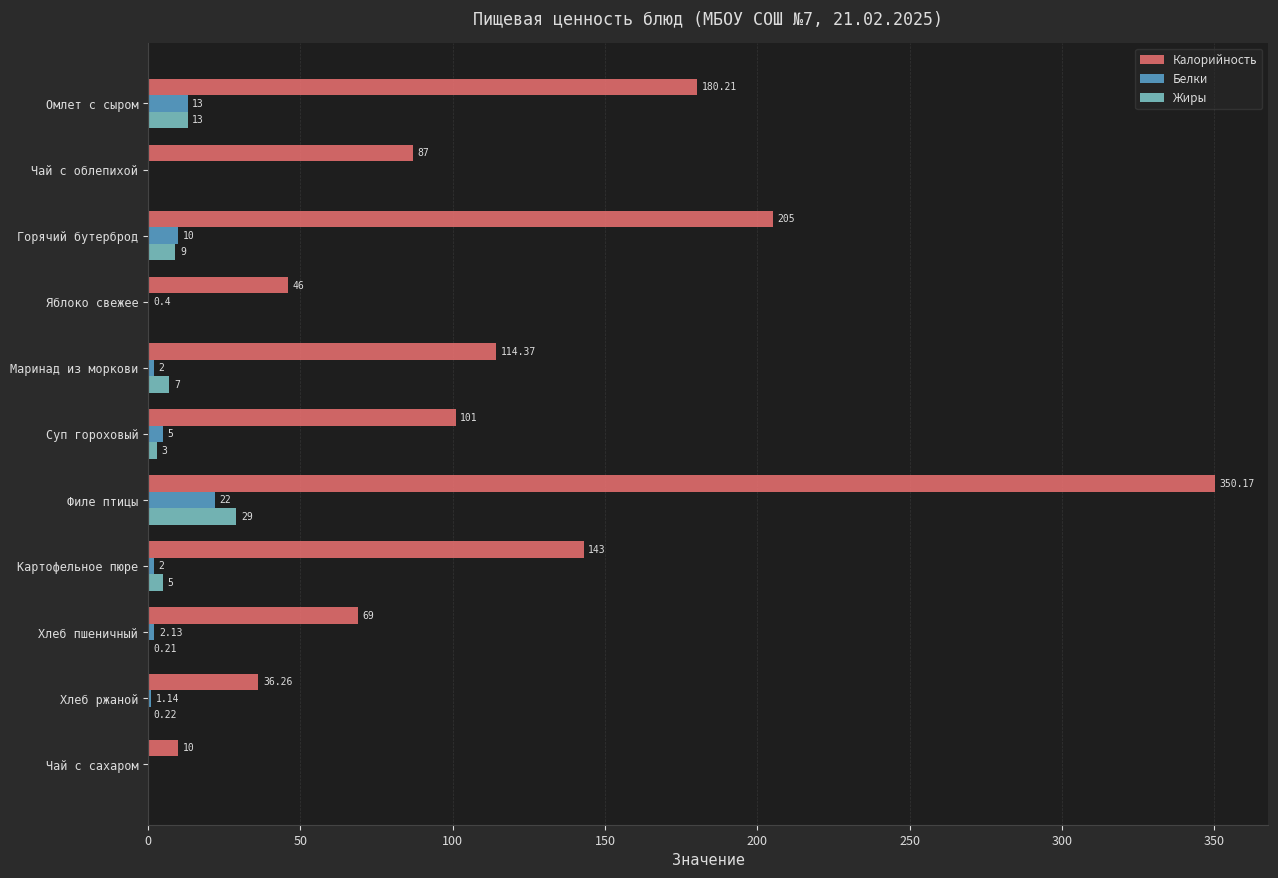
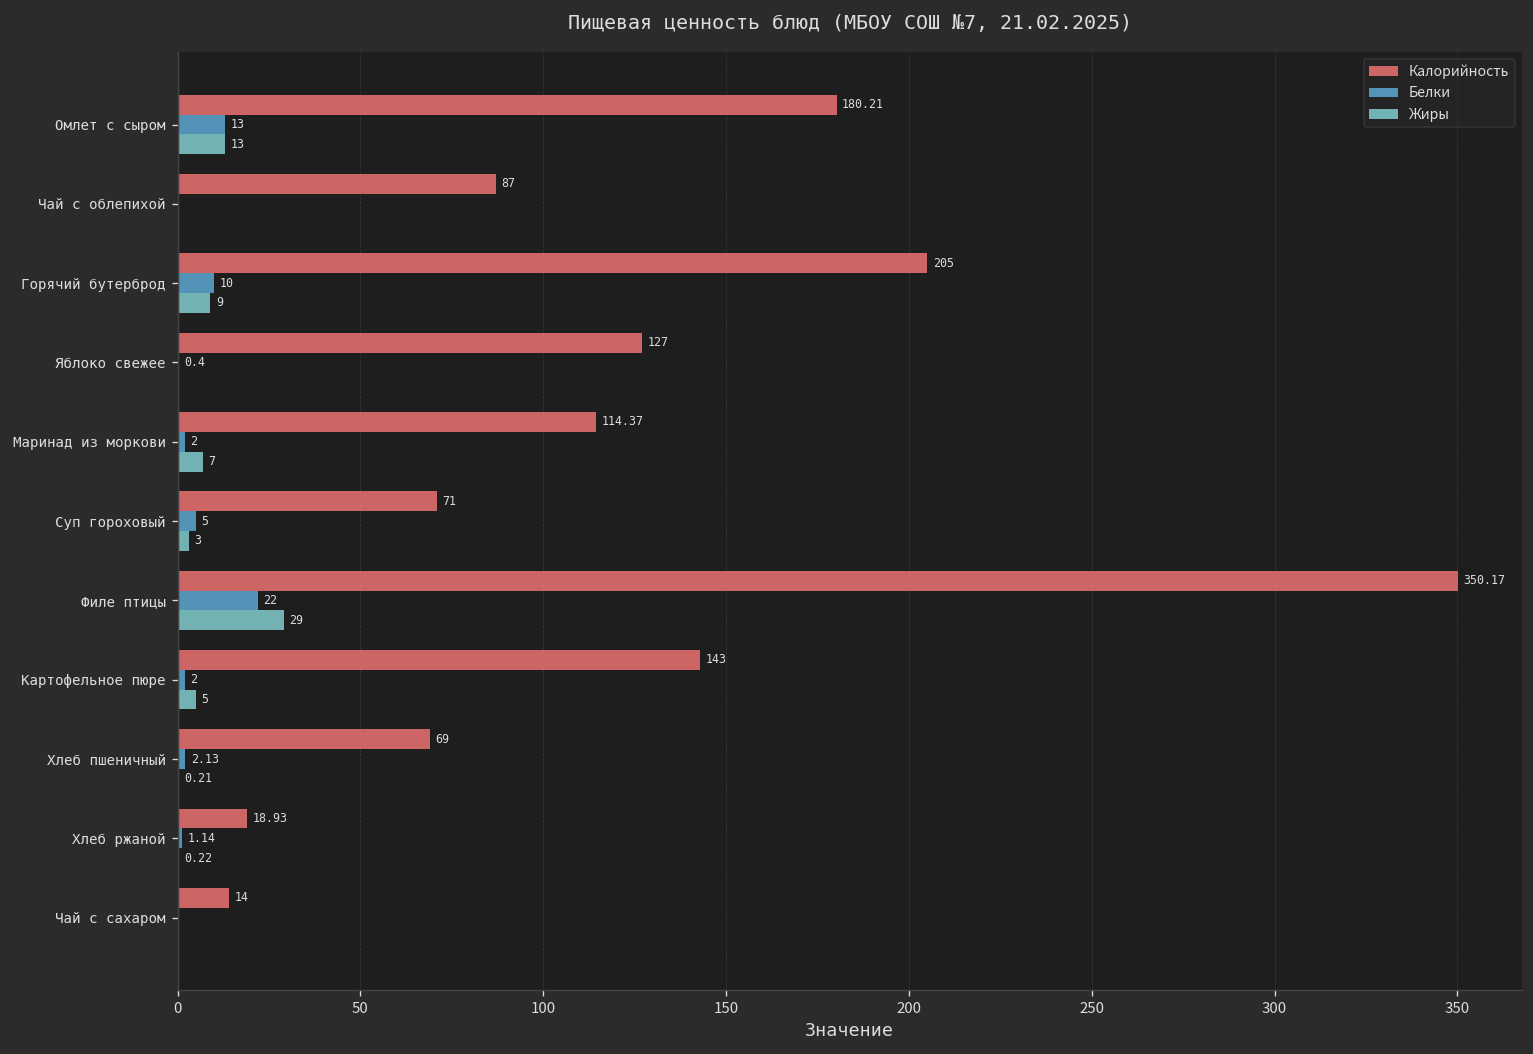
  {
    "Калорийность": {
      "Омлет с сыром": 180.21,
      "Чай с облепихой": 87,
      "Горячий бутерброд": 205,
-     "Яблоко свежее": 46,
+     "Яблоко свежее": 127,
      "Маринад из моркови": 114.37,
-     "Суп гороховый": 101,
+     "Суп гороховый": 71,
      "Филе птицы": 350.17,
      "Картофельное пюре": 143,
      "Хлеб пшеничный": 69,
-     "Хлеб ржаной": 36.26,
-     "Чай с сахаром": 10
+     "Хлеб ржаной": 18.93,
+     "Чай с сахаром": 14
    }
  }
